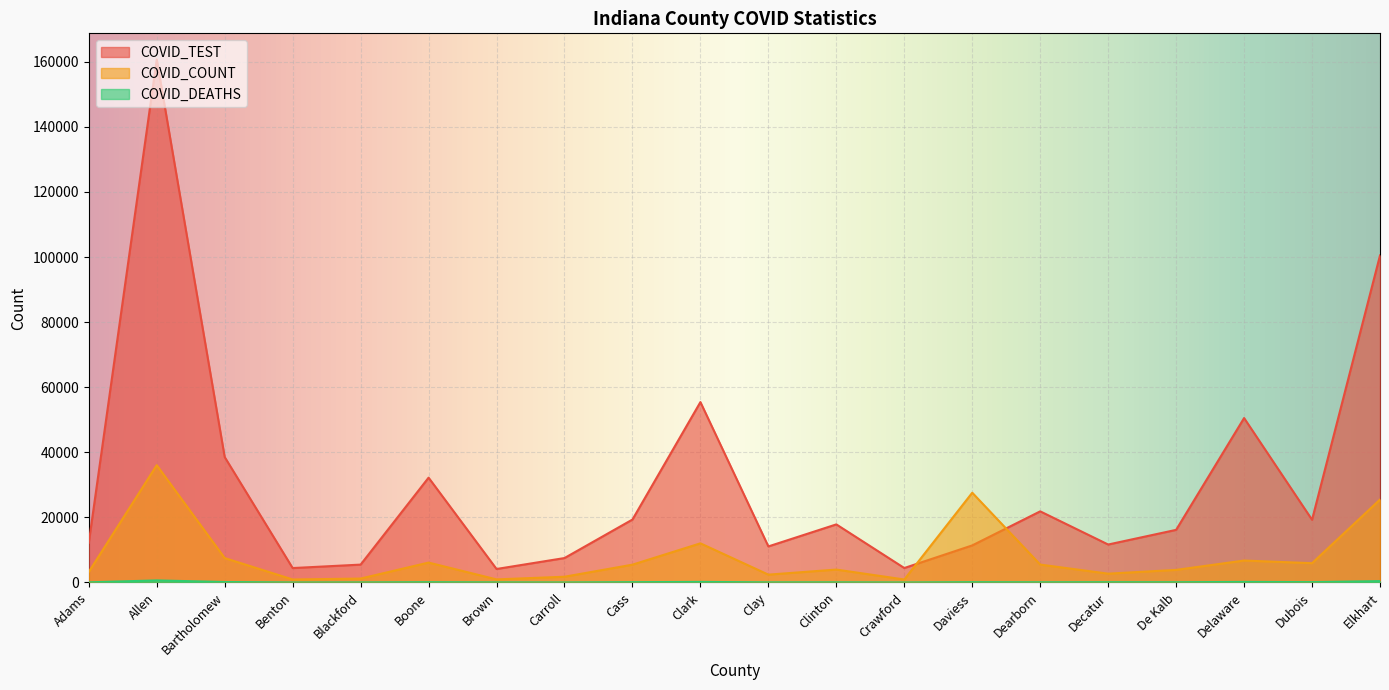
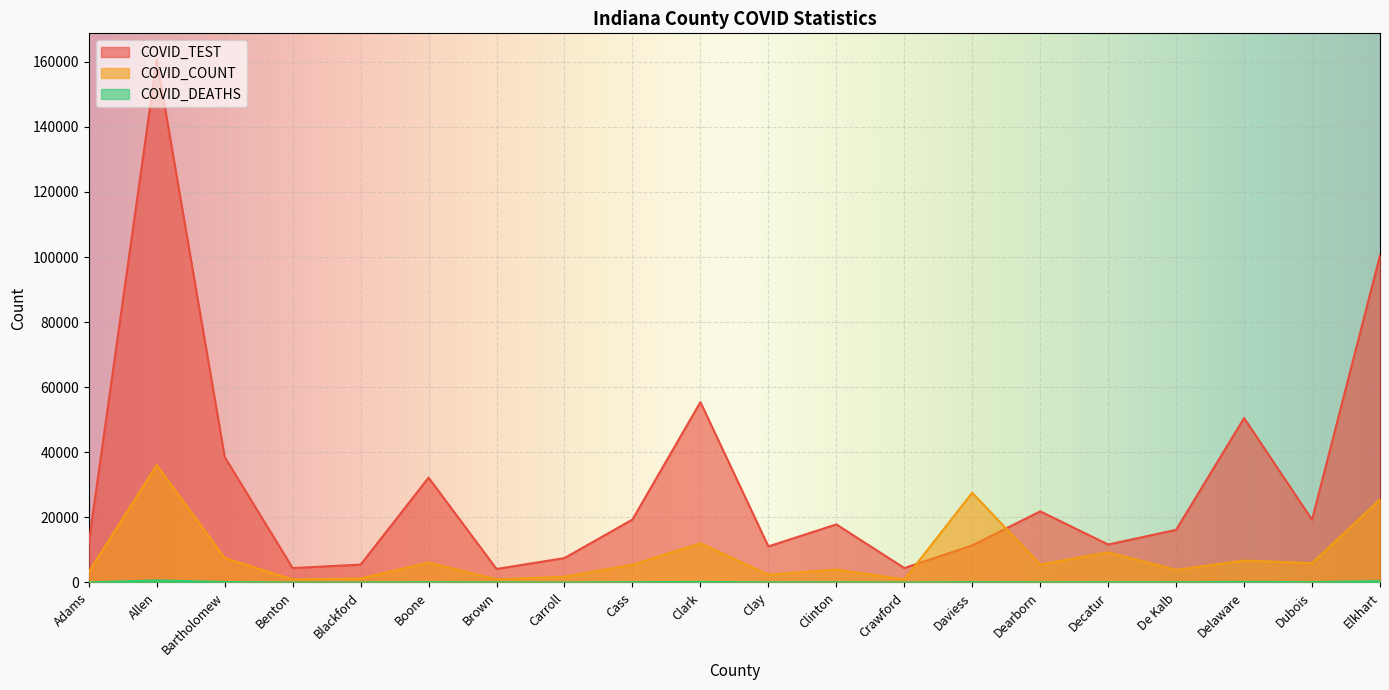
  {
    "COVID_TEST": {
      "Adams": 12000,
      "Bartholomew": 39000,
      "Benton": 4000,
      "Blackford": 5000,
      "Boone": 32000,
      "Brown": 4000,
      "Carroll": 8000,
      "Cass": 19000,
      "Clark": 55000,
      "Clay": 11000,
      "Clinton": 18000,
      "Crawford": 4000,
      "Daviess": 11000,
      "Dearborn": 22000,
      "Decatur": 12000,
      "De Kalb": 16000,
      "Delaware": 51000,
      "Dubois": 19000,
      "Elkhart": 100000
    },
    "COVID_COUNT": {
      "Adams": 3000,
      "Allen": 36000,
      "Bartholomew": 8000,
      "Benton": 1000,
      "Blackford": 1000,
      "Boone": 6000,
      "Brown": 1000,
      "Carroll": 2000,
      "Cass": 5000,
      "Clark": 12000,
      "Clay": 2000,
      "Clinton": 4000,
      "Crawford": 1000,
      "Daviess": 28000,
      "Dearborn": 6000,
-     "Decatur": 3000,
+     "Decatur": 9000,
      "De Kalb": 4000,
      "Delaware": 7000,
      "Dubois": 6000,
      "Elkhart": 25000
    },
    "COVID_DEATHS": {
      "Adams": 0,
      "Allen": 1000,
      "Bartholomew": 0,
      "Benton": 0,
      "Blackford": 0,
      "Boone": 0,
      "Brown": 0,
      "Carroll": 0,
      "Cass": 0,
      "Clark": 0,
      "Clay": 0,
      "Clinton": 0,
      "Crawford": 0,
      "Daviess": 0,
      "Dearborn": 0,
      "Decatur": 0,
      "De Kalb": 0,
      "Delaware": 0,
      "Dubois": 0,
      "Elkhart": 0
    }
  }
